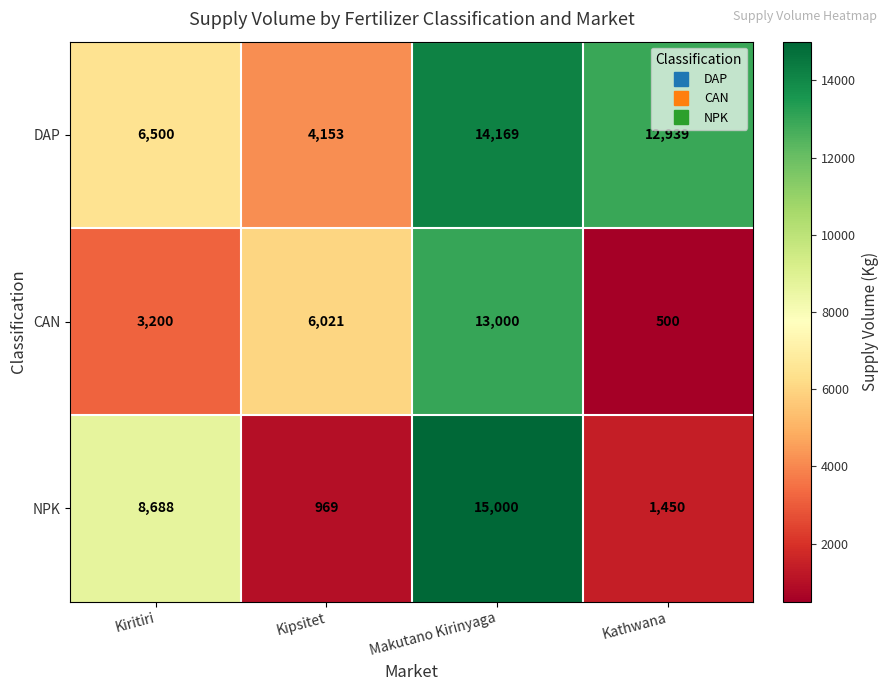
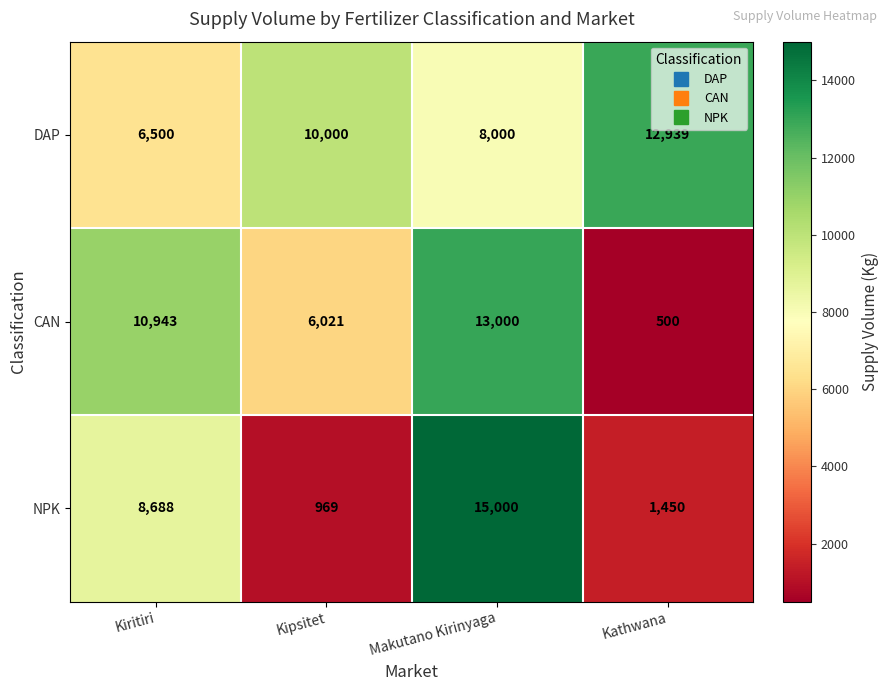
  {
    "DAP": {
      "Kiritiri": "6,500",
-     "Kipsitet": "4,153",
-     "Makutano Kirinyaga": "14,169"
+     "Kipsitet": "10,000",
+     "Makutano Kirinyaga": "8,000"
    },
    "CAN": {
-     "Kiritiri": "3,200",
+     "Kiritiri": "10,943",
      "Kipsitet": "6,021",
      "Makutano Kirinyaga": "13,000",
      "Kathwana": "500"
    },
    "NPK": {
      "Kiritiri": "8,688",
      "Kipsitet": "969",
      "Makutano Kirinyaga": "15,000",
      "Kathwana": "1,450"
    }
  }
